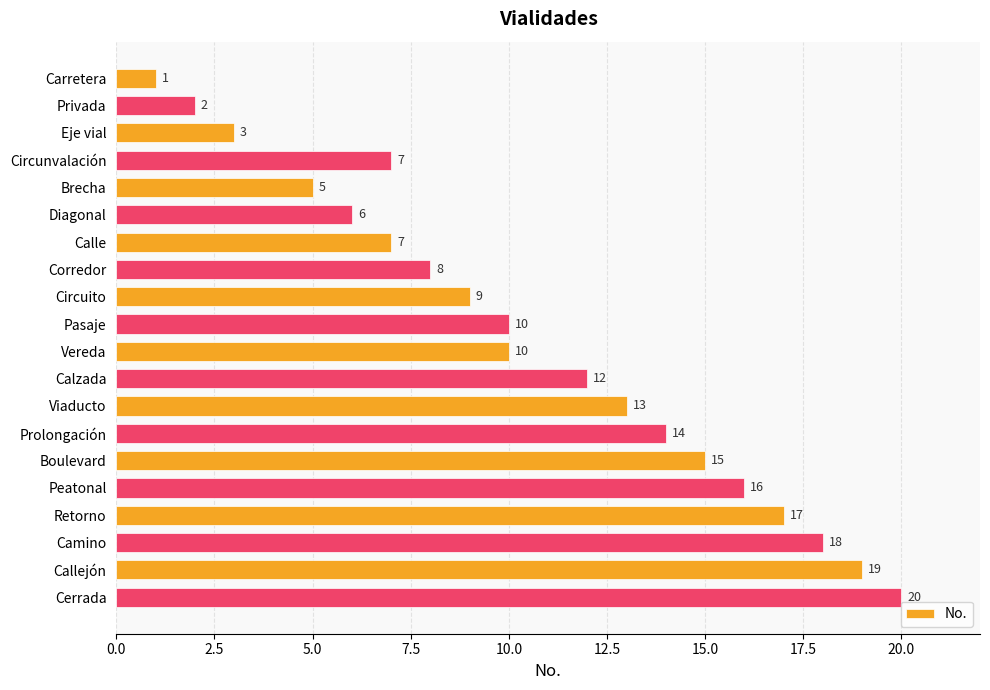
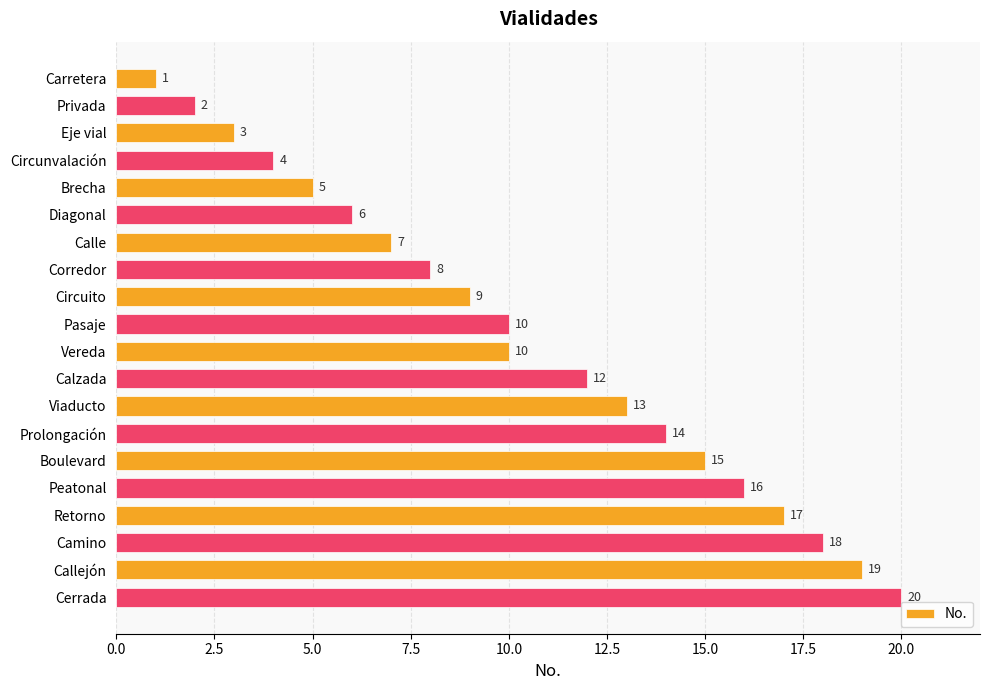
  {
    "Carretera": 1,
    "Privada": 2,
    "Eje vial": 3,
-   "Circunvalación": 7,
+   "Circunvalación": 4,
    "Brecha": 5,
    "Diagonal": 6,
    "Calle": 7,
    "Corredor": 8,
    "Circuito": 9,
    "Pasaje": 10,
    "Vereda": 10,
    "Calzada": 12,
    "Viaducto": 13,
    "Prolongación": 14,
    "Boulevard": 15,
    "Peatonal": 16,
    "Retorno": 17,
    "Camino": 18,
    "Callejón": 19
  }
